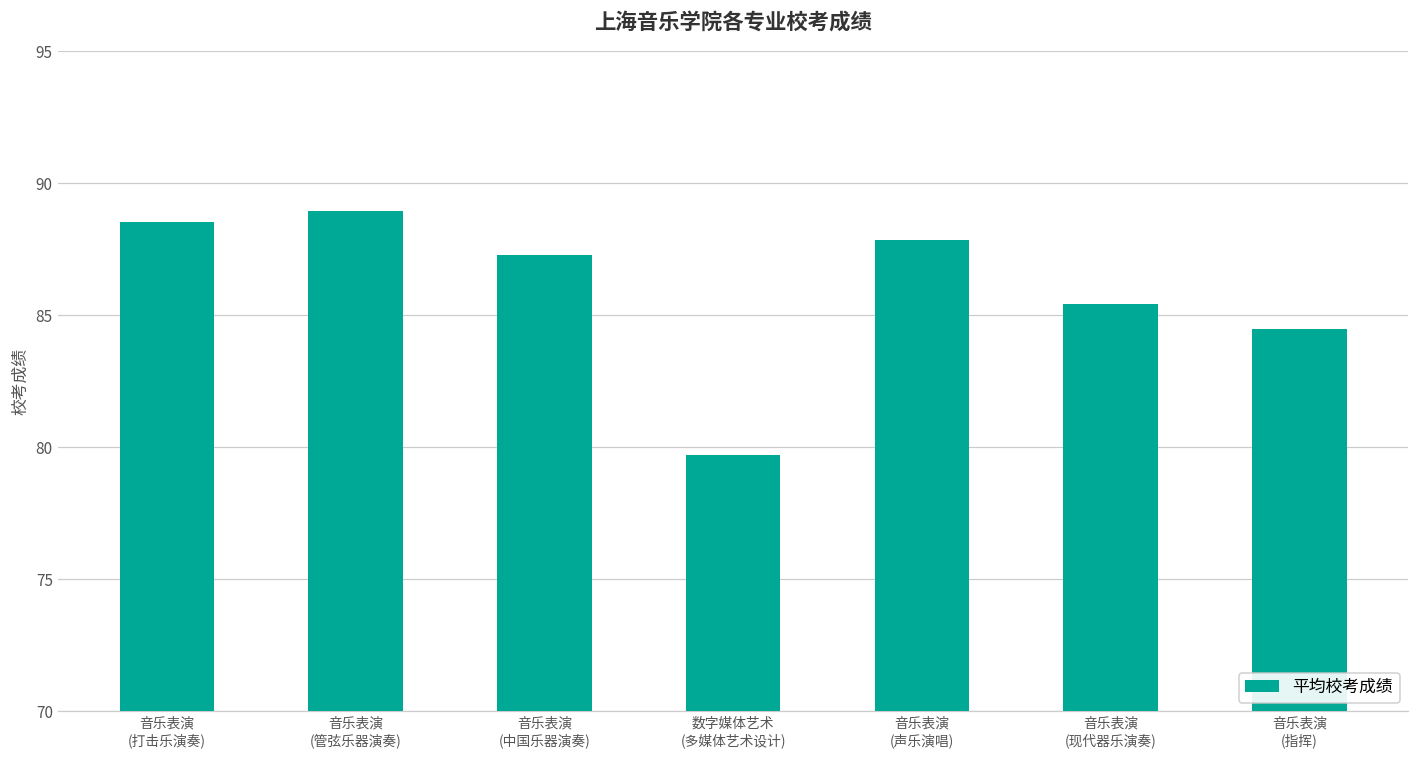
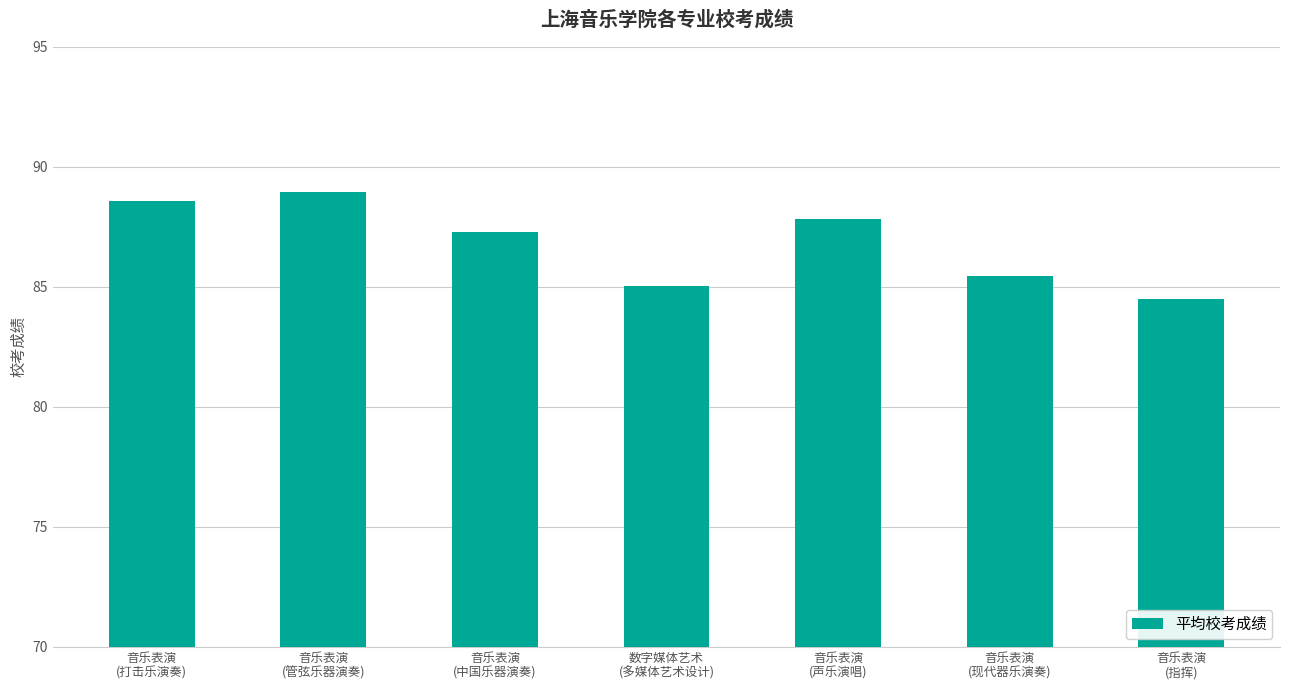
  {
    "音乐表演 (打击乐演奏)": 88.6,
    "音乐表演 (管弦乐器演奏)": 88.9,
    "音乐表演 (中国乐器演奏)": 87.3,
-   "数字媒体艺术 (多媒体艺术设计)": 79.7,
+   "数字媒体艺术 (多媒体艺术设计)": 85.0,
    "音乐表演 (声乐演唱)": 87.8,
    "音乐表演 (现代器乐演奏)": 85.4,
    "音乐表演 (指挥)": 84.5
  }
